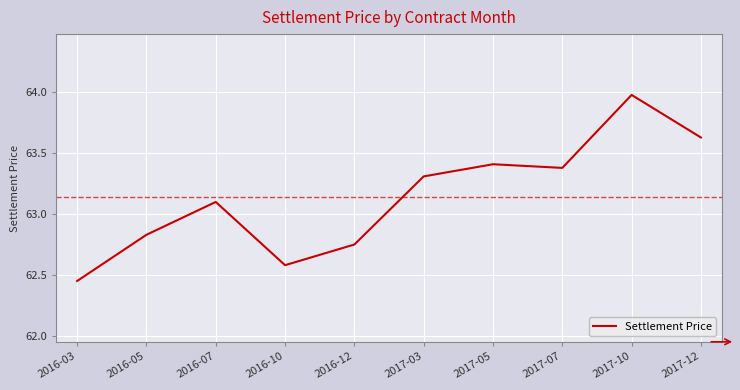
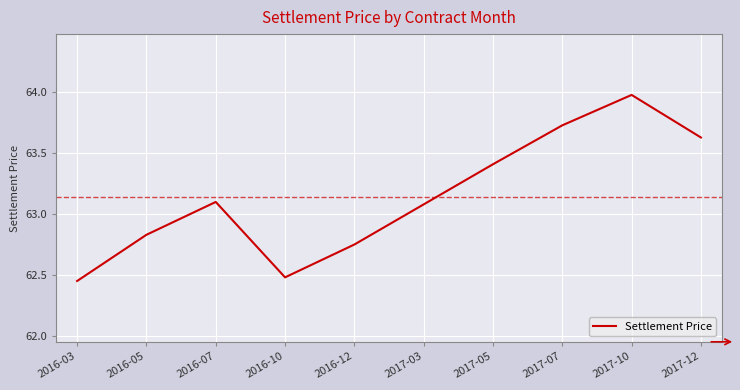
  {
    "2016-03": 62.45,
    "2016-05": 62.83,
    "2016-07": 63.10,
-   "2016-10": 62.58,
+   "2016-10": 62.48,
    "2016-12": 62.75,
-   "2017-03": 63.31,
+   "2017-03": 63.08,
    "2017-05": 63.41,
-   "2017-07": 63.38,
+   "2017-07": 63.73,
    "2017-10": 63.98,
    "2017-12": 63.63
  }
